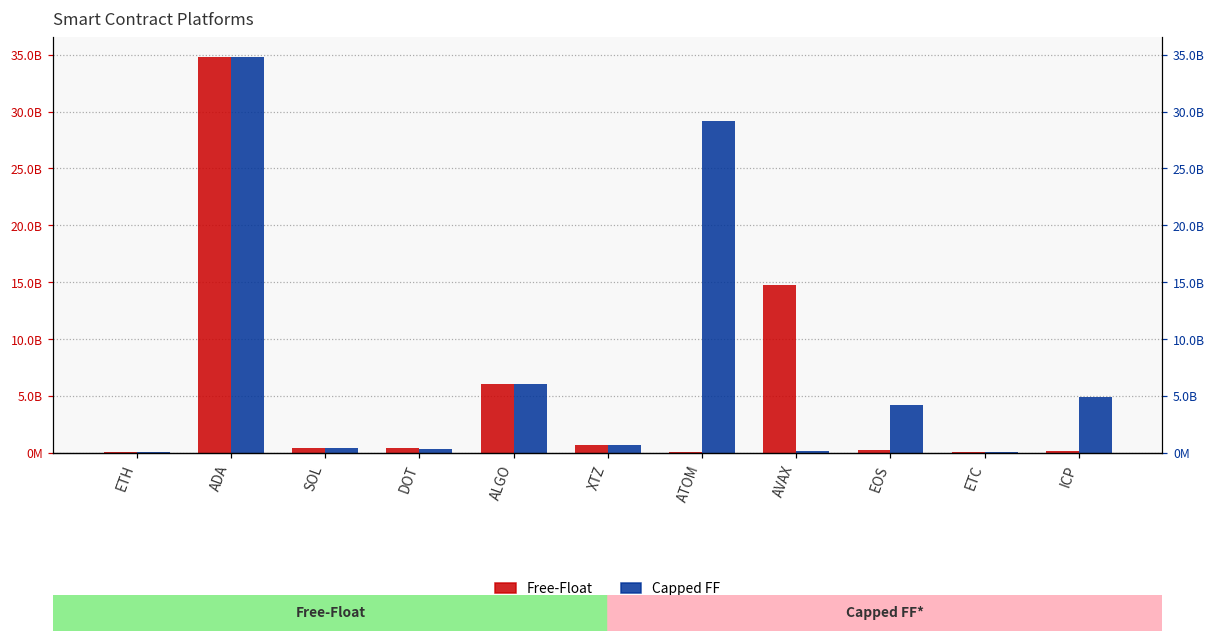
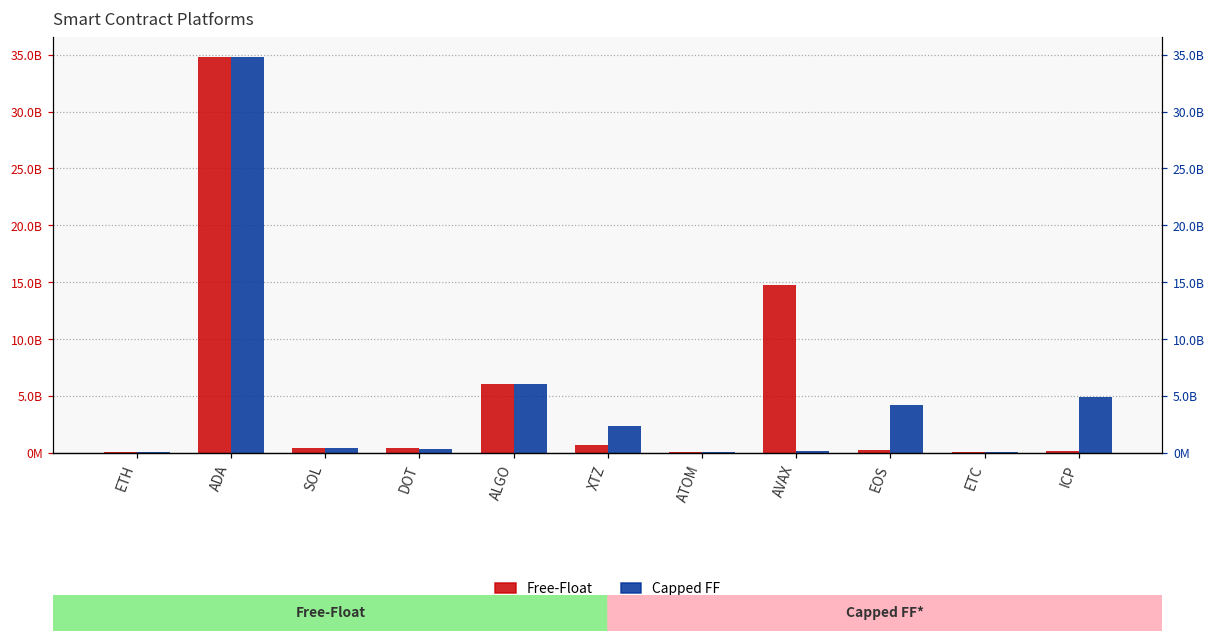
  {
    "Free-Float": {
      "ADA": 34800000000,
      "SOL": 500000000,
      "DOT": 400000000,
      "ALGO": 6100000000,
      "XTZ": 700000000,
      "AVAX": 14800000000,
      "EOS": 300000000
    },
    "Capped FF": {
      "ADA": 34800000000,
      "SOL": 500000000,
      "DOT": 300000000,
      "ALGO": 6100000000,
-     "XTZ": 700000000,
-     "ATOM": 29200000000,
+     "XTZ": 2400000000,
+     "ATOM": 100000000,
      "EOS": 4200000000,
      "ICP": 4900000000
    }
  }
